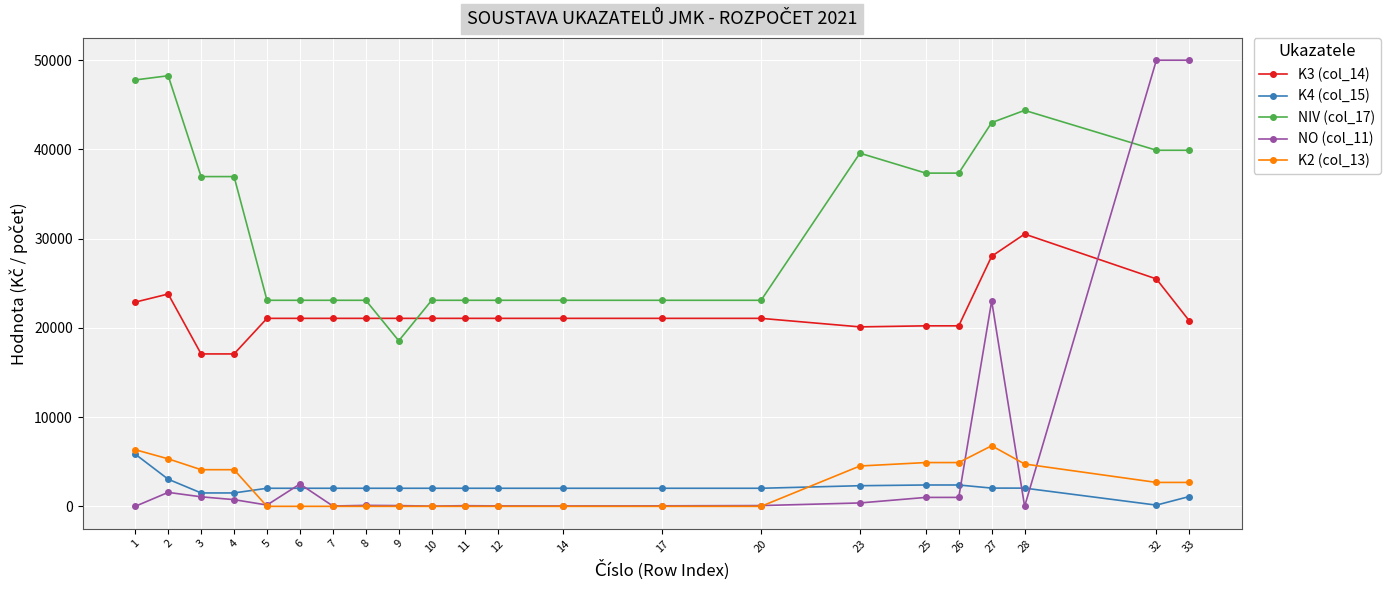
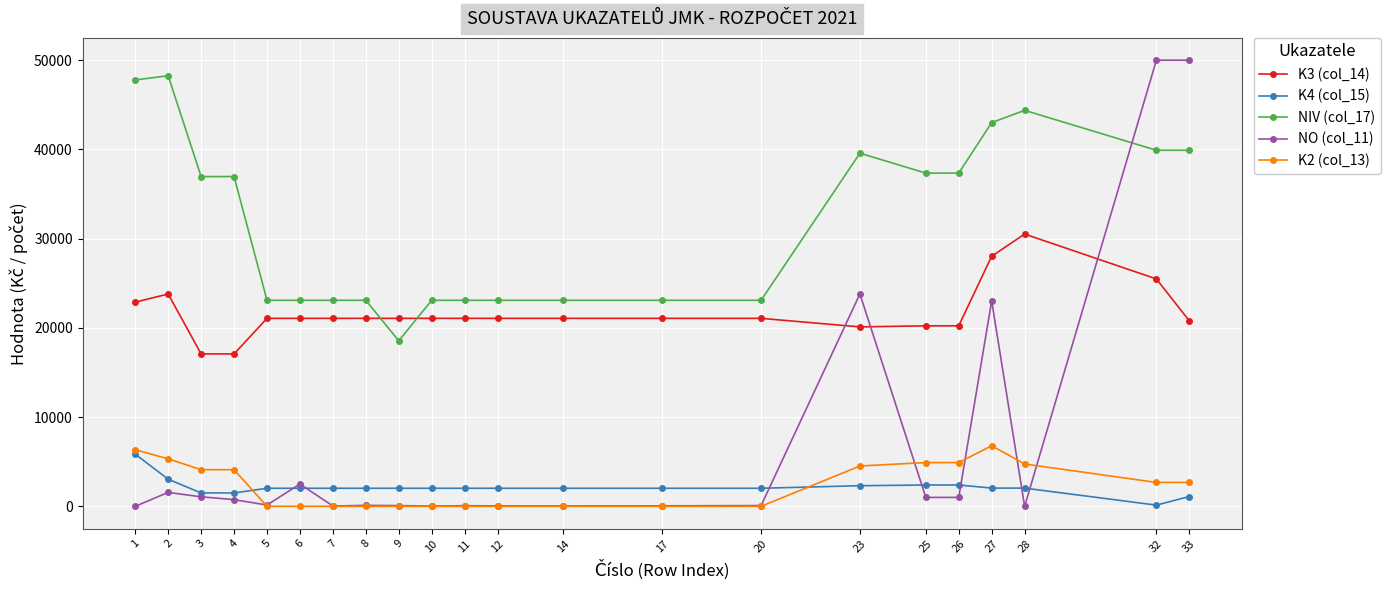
  {
    "K3 (col_14)": {
      "1": 23000,
      "2": 24000,
      "3": 17000,
      "4": 17000,
      "5": 21000,
      "6": 21000,
      "7": 21000,
      "8": 21000,
      "9": 21000,
      "10": 21000,
      "11": 21000,
      "12": 21000,
      "14": 21000,
      "17": 21000,
      "20": 21000,
      "23": 20000,
      "25": 20000,
      "26": 20000,
      "27": 28000,
      "28": 31000,
      "32": 25000,
      "33": 21000
    },
    "K4 (col_15)": {
      "1": 6000,
      "2": 3000,
      "3": 2000,
      "4": 2000,
      "5": 2000,
      "6": 2000,
      "7": 2000,
      "8": 2000,
      "9": 2000,
      "10": 2000,
      "11": 2000,
      "12": 2000,
      "14": 2000,
      "17": 2000,
      "20": 2000,
      "23": 2000,
      "25": 2000,
      "26": 2000,
      "27": 2000,
      "28": 2000,
      "32": 0,
      "33": 1000
    },
    "NIV (col_17)": {
      "1": 48000,
      "2": 48000,
      "3": 37000,
      "4": 37000,
      "5": 23000,
      "6": 23000,
      "7": 23000,
      "8": 23000,
      "9": 19000,
      "10": 23000,
      "11": 23000,
      "12": 23000,
      "14": 23000,
      "17": 23000,
      "20": 23000,
      "23": 40000,
      "25": 37000,
      "26": 37000,
      "27": 43000,
      "28": 44000,
      "32": 40000,
      "33": 40000
    },
    "NO (col_11)": {
      "1": 0,
      "2": 2000,
      "3": 1000,
      "4": 1000,
      "6": 3000,
-     "23": 0,
+     "23": 24000,
      "25": 1000,
      "26": 1000,
      "27": 23000,
      "28": 0,
      "32": 50000,
      "33": 50000
    },
    "K2 (col_13)": {
      "1": 6000,
      "2": 5000,
      "3": 4000,
      "4": 4000,
      "6": 0,
      "23": 5000,
      "25": 5000,
      "26": 5000,
      "27": 7000,
      "28": 5000,
      "32": 3000,
      "33": 3000
    }
  }
